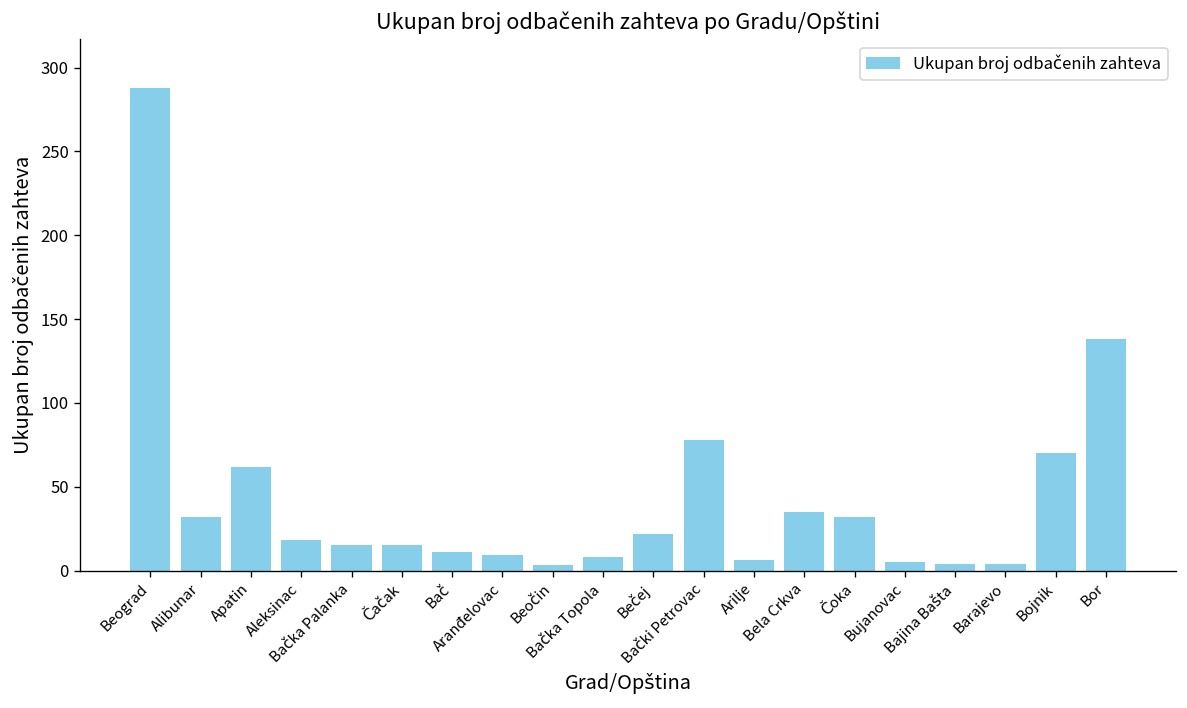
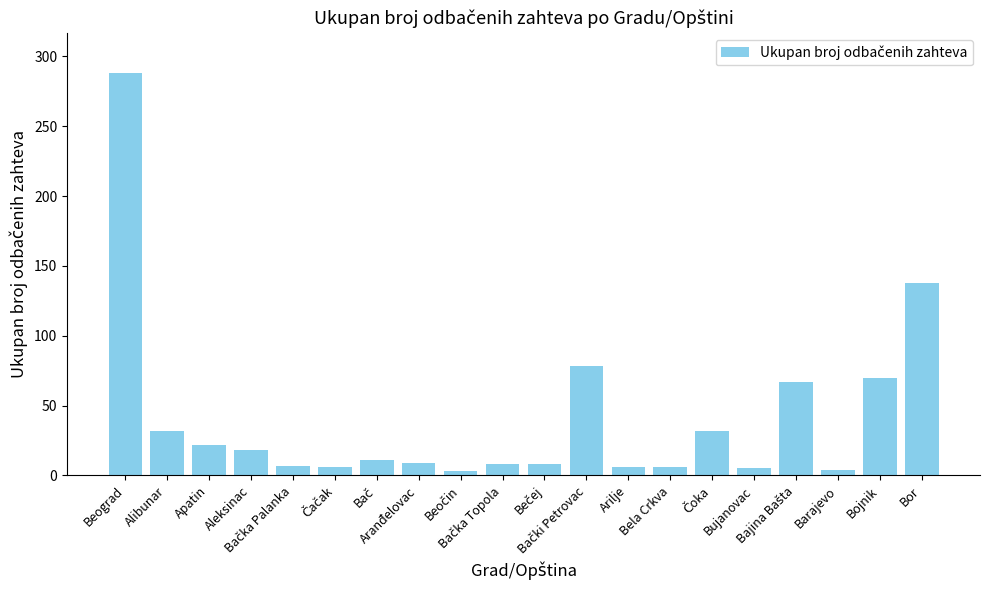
  {
    "Beograd": 288,
    "Alibunar": 32,
-   "Apatin": 62,
+   "Apatin": 22,
    "Aleksinac": 18,
-   "Bačka Palanka": 15,
-   "Čačak": 15,
+   "Bačka Palanka": 7,
+   "Čačak": 6,
    "Bač": 11,
    "Aranđelovac": 9,
    "Beočin": 3,
    "Bačka Topola": 8,
-   "Bečej": 22,
+   "Bečej": 8,
    "Bački Petrovac": 78,
    "Arilje": 6,
-   "Bela Crkva": 35,
+   "Bela Crkva": 6,
    "Čoka": 32,
    "Bujanovac": 5,
-   "Bajina Bašta": 4,
+   "Bajina Bašta": 67,
    "Barajevo": 4,
    "Bojnik": 70,
    "Bor": 138
  }
